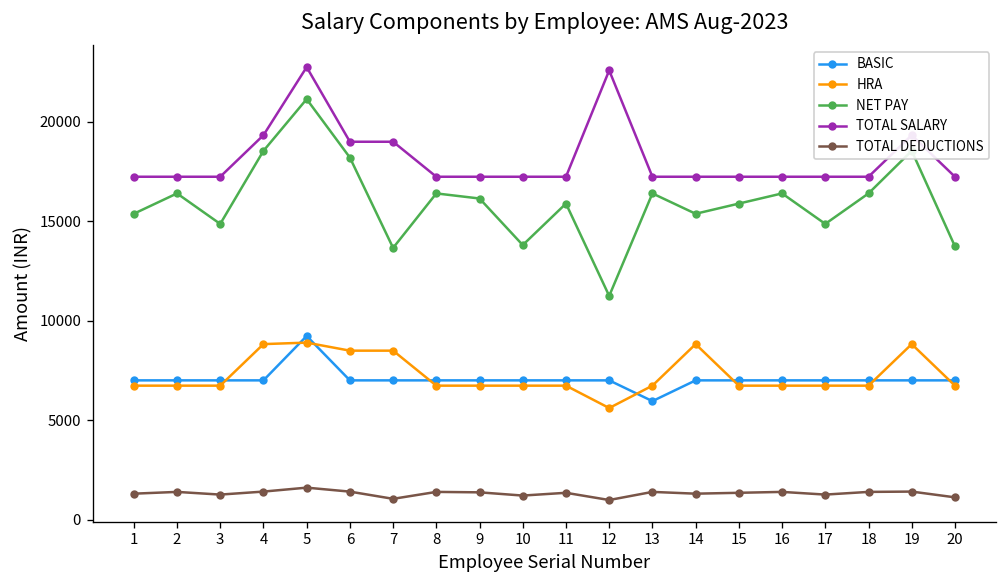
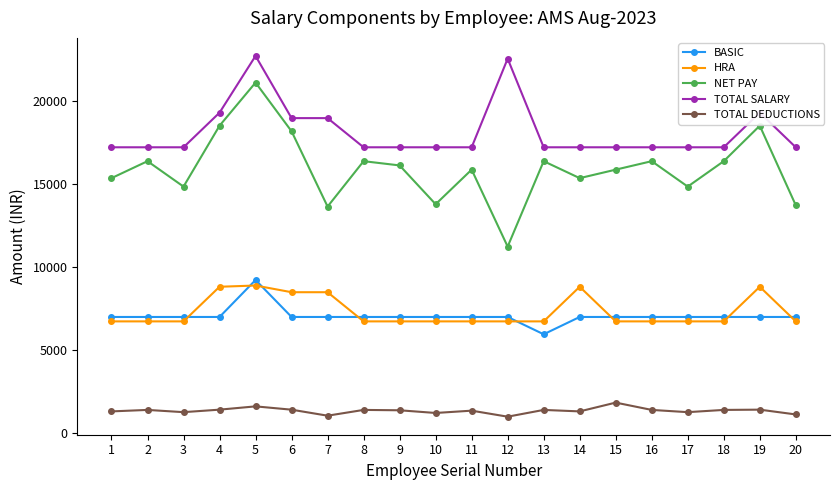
  {
    "BASIC": {
      "1": 7000,
      "2": 7000,
      "3": 7000,
      "4": 7000,
      "5": 9200,
      "6": 7000,
      "7": 7000,
      "8": 7000,
      "9": 7000,
      "10": 7000,
      "11": 7000,
      "12": 7000,
      "13": 6000,
      "14": 7000,
      "15": 7000,
      "16": 7000,
      "17": 7000,
      "18": 7000,
      "19": 7000,
      "20": 7000
    },
    "HRA": {
      "1": 6700,
      "2": 6700,
      "3": 6700,
      "4": 8800,
      "5": 8900,
      "6": 8500,
      "7": 8500,
      "8": 6700,
      "9": 6700,
      "10": 6700,
      "11": 6700,
-     "12": 5600,
+     "12": 6700,
      "13": 6700,
      "14": 8800,
      "15": 6700,
      "16": 6700,
      "17": 6700,
      "18": 6700,
      "19": 8800,
      "20": 6700
    },
    "NET PAY": {
      "1": 15400,
      "2": 16400,
      "3": 14900,
      "4": 18500,
      "5": 21100,
      "6": 18200,
      "7": 13700,
      "8": 16400,
      "9": 16100,
      "10": 13800,
      "11": 15900,
      "12": 11200,
      "13": 16400,
      "14": 15400,
      "15": 15900,
      "16": 16400,
      "17": 14900,
      "18": 16400,
      "19": 18500,
      "20": 13700
    },
    "TOTAL SALARY": {
      "1": 17200,
      "2": 17200,
      "3": 17200,
      "4": 19300,
      "5": 22700,
      "6": 19000,
      "7": 19000,
      "8": 17200,
      "9": 17200,
      "10": 17200,
      "11": 17200,
      "12": 22600,
      "13": 17200,
      "14": 17200,
      "15": 17200,
      "16": 17200,
      "17": 17200,
      "18": 17200,
      "20": 17200
    },
    "TOTAL DEDUCTIONS": {
      "1": 1300,
      "2": 1400,
      "3": 1300,
      "4": 1400,
      "5": 1600,
      "6": 1400,
      "7": 1000,
      "8": 1400,
      "9": 1400,
      "10": 1200,
      "11": 1300,
      "12": 1000,
      "13": 1400,
      "14": 1300,
-     "15": 1300,
+     "15": 1800,
      "16": 1400,
      "17": 1300,
      "18": 1400,
      "19": 1400,
      "20": 1100
    }
  }
